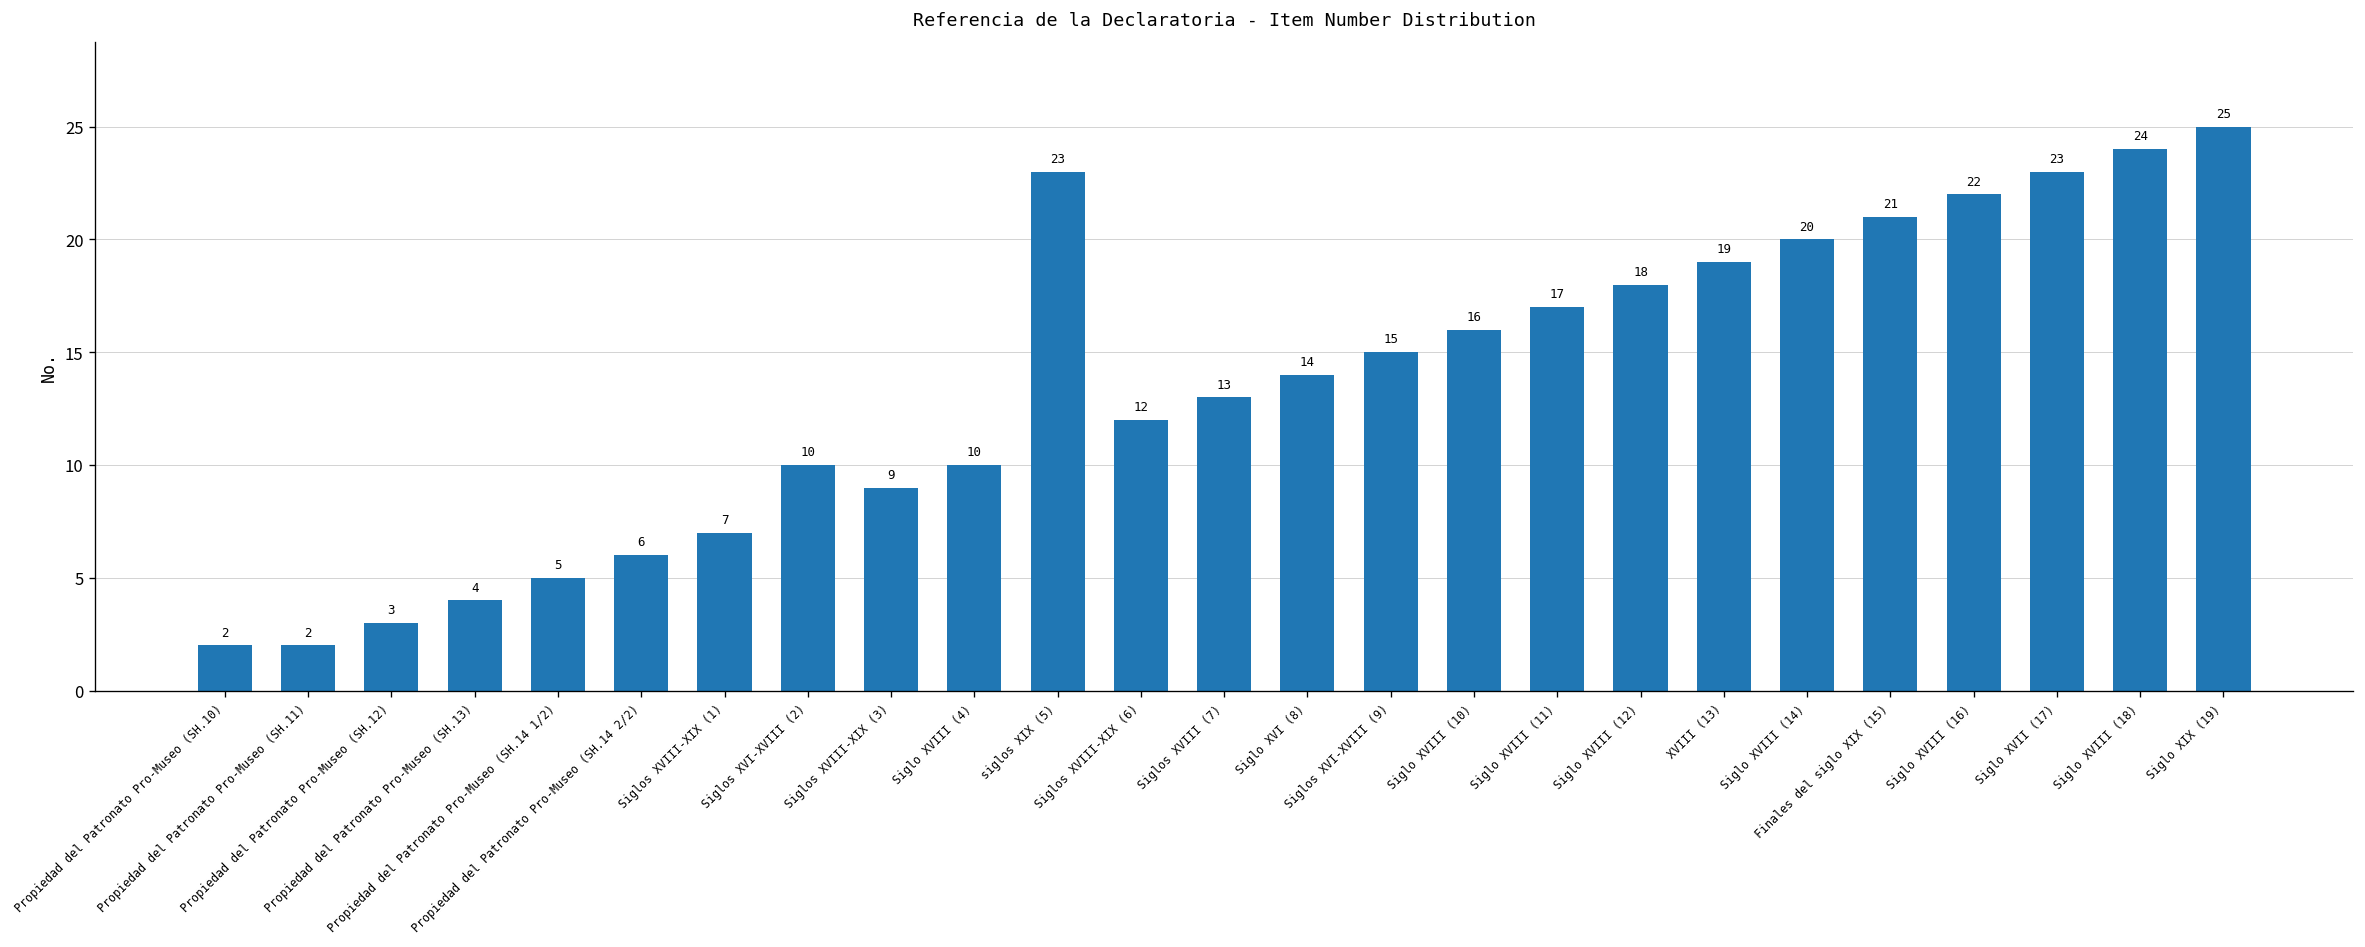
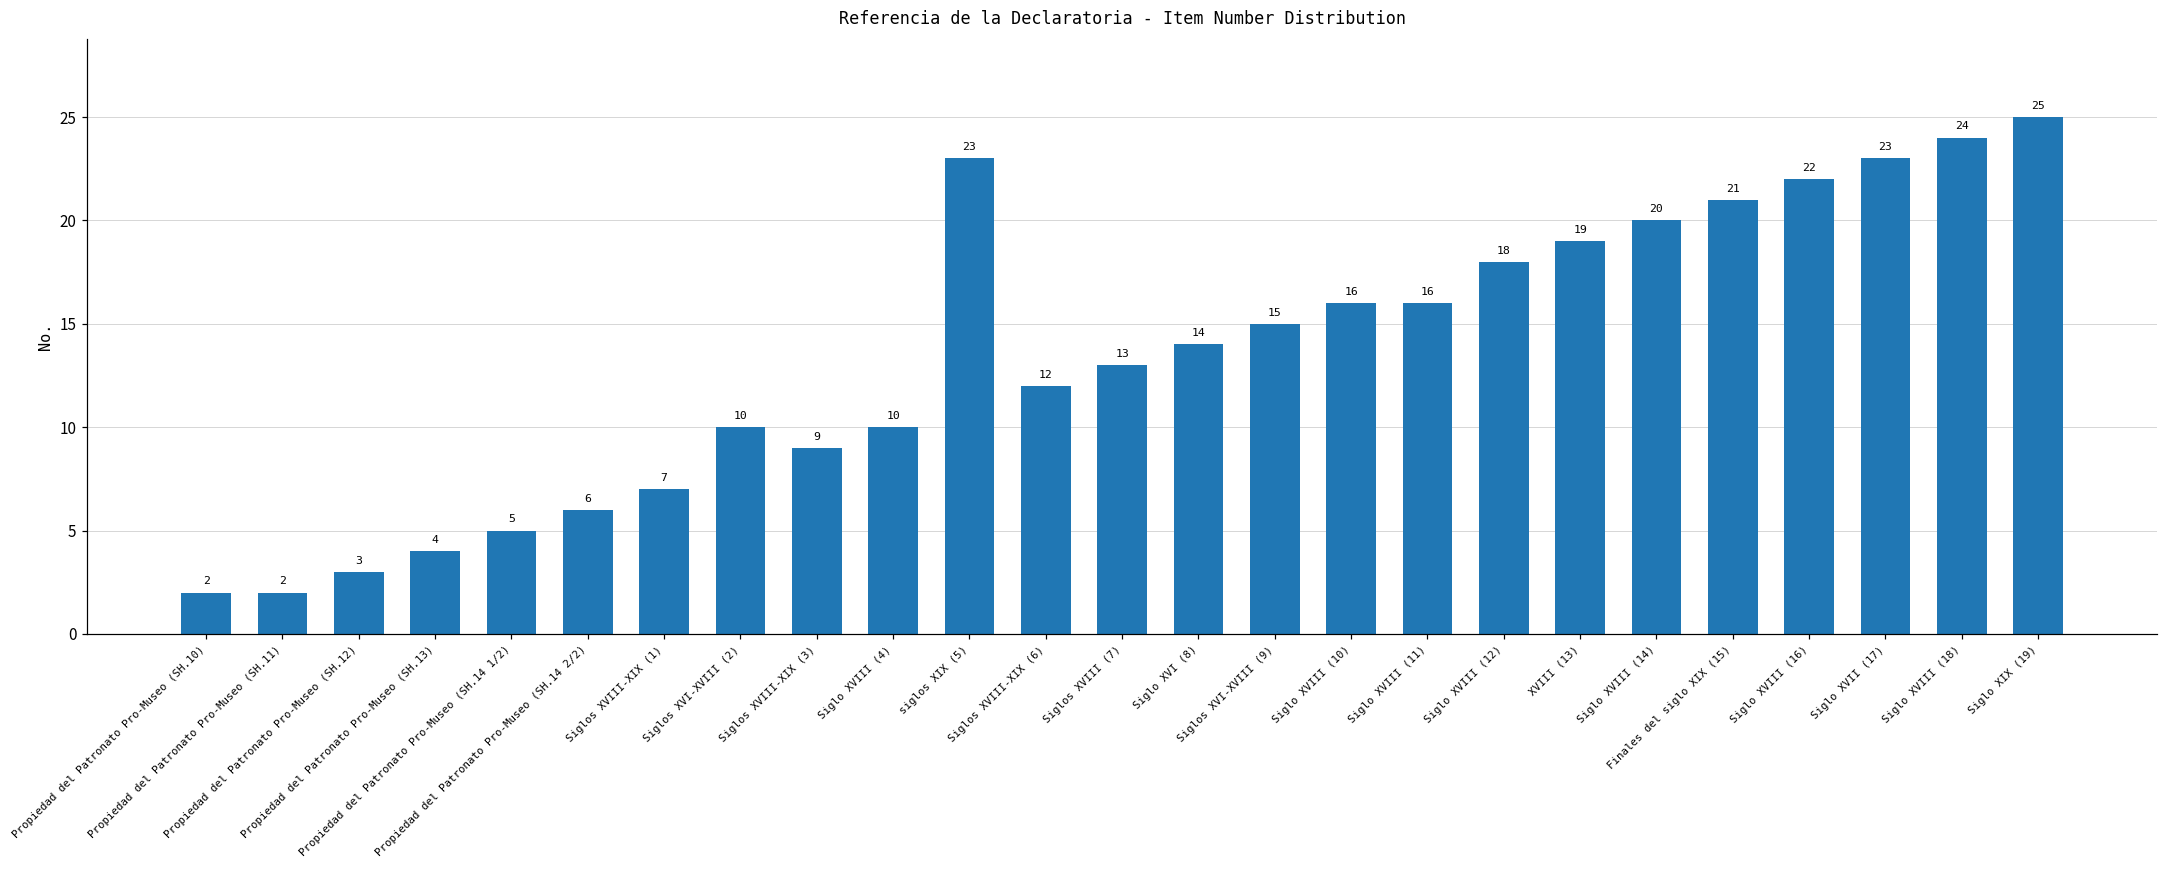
  {
    "Propiedad del Patronato Pro-Museo (SH.10)": 2,
    "Propiedad del Patronato Pro-Museo (SH.11)": 2,
    "Propiedad del Patronato Pro-Museo (SH.12)": 3,
    "Propiedad del Patronato Pro-Museo (SH.13)": 4,
    "Propiedad del Patronato Pro-Museo (SH.14 1/2)": 5,
    "Propiedad del Patronato Pro-Museo (SH.14 2/2)": 6,
    "Siglos XVIII-XIX (1)": 7,
    "Siglos XVI-XVIII (2)": 10,
    "Siglos XVIII-XIX (3)": 9,
    "Siglo XVIII (4)": 10,
    "siglos XIX (5)": 23,
    "Siglos XVIII-XIX (6)": 12,
    "Siglos XVIII (7)": 13,
    "Siglo XVI (8)": 14,
    "Siglos XVI-XVIII (9)": 15,
    "Siglo XVIII (10)": 16,
-   "Siglo XVIII (11)": 17,
+   "Siglo XVIII (11)": 16,
    "Siglo XVIII (12)": 18,
    "XVIII (13)": 19,
    "Siglo XVIII (14)": 20,
    "Finales del siglo XIX (15)": 21,
    "Siglo XVIII (16)": 22,
    "Siglo XVII (17)": 23,
    "Siglo XVIII (18)": 24,
    "Siglo XIX (19)": 25
  }
